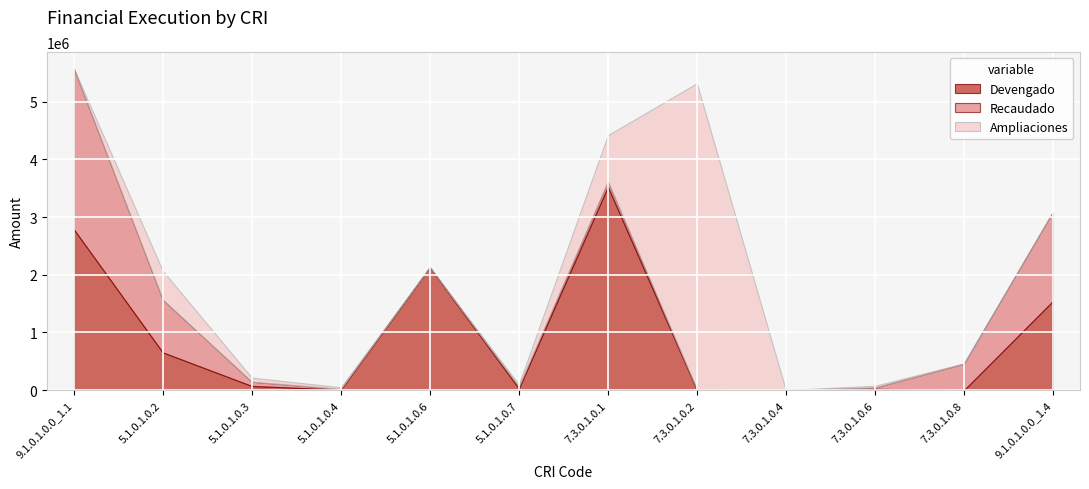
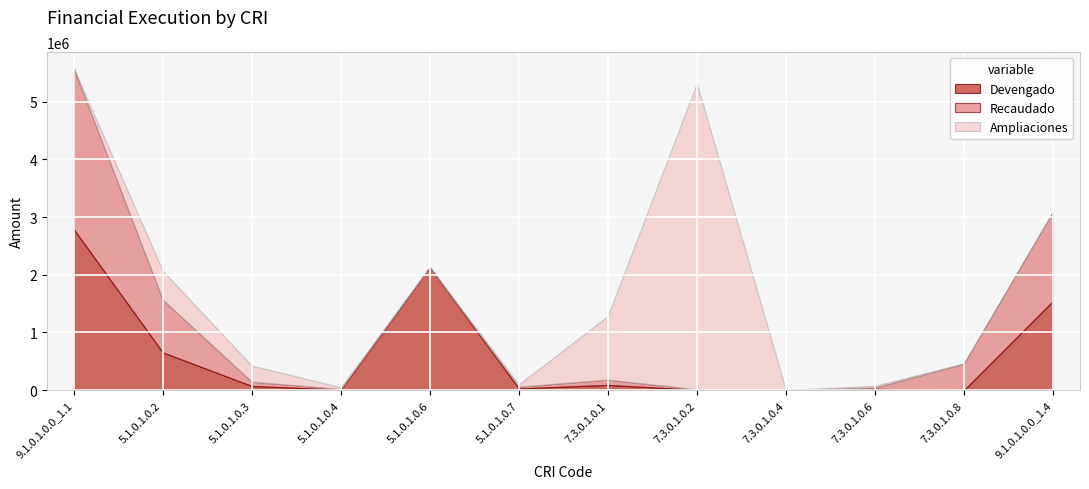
  {
    "Devengado": {
      "9.1.0.1.0.0_1.1": 2800000,
      "5.1.0.1.0.2": 700000,
      "5.1.0.1.0.3": 100000,
-     "7.3.0.1.0.1": 3500000,
+     "7.3.0.1.0.1": 100000,
      "7.3.0.1.0.8": 0,
      "9.1.0.1.0.0_1.4": 1500000
    },
    "Recaudado": {
      "5.1.0.1.0.2": 900000,
      "5.1.0.1.0.3": 100000,
      "7.3.0.1.0.1": 100000
    },
    "Ampliaciones": {
      "5.1.0.1.0.2": 500000,
-     "5.1.0.1.0.3": 100000,
-     "7.3.0.1.0.1": 800000,
+     "5.1.0.1.0.3": 300000,
+     "7.3.0.1.0.1": 1100000,
      "7.3.0.1.0.2": 5300000
    }
  }
